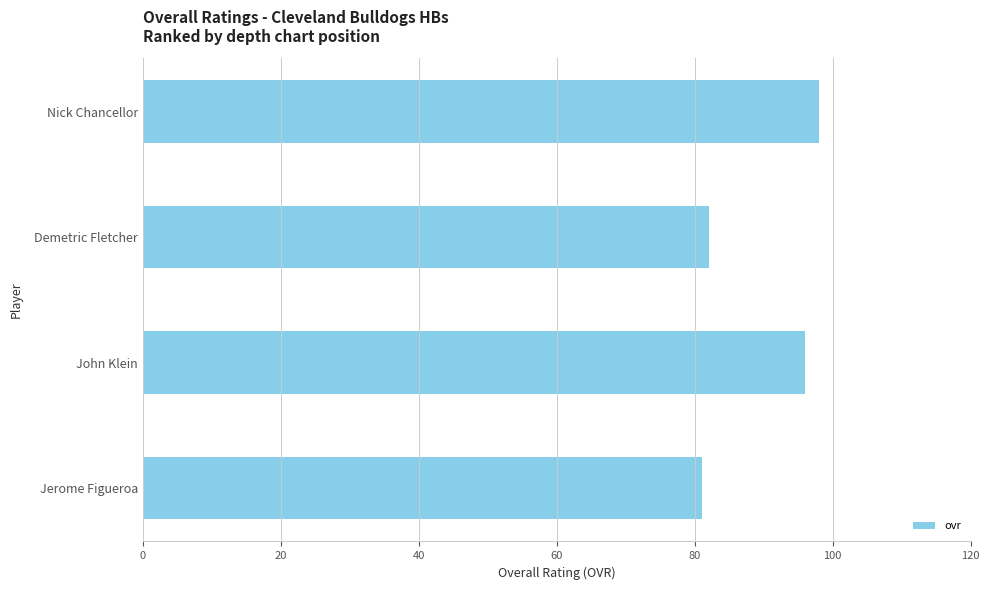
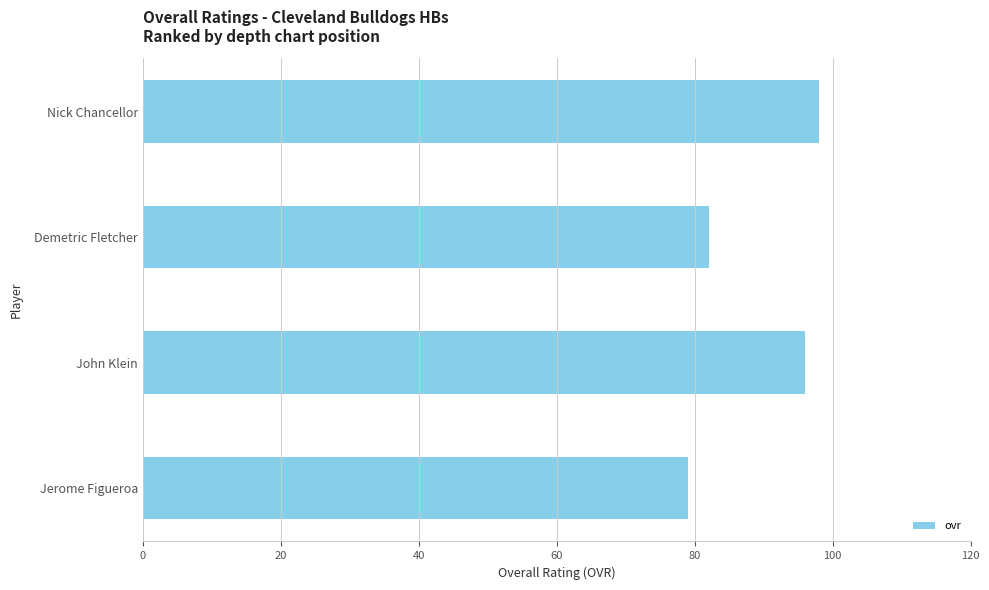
  {
    "Nick Chancellor": 98,
    "Demetric Fletcher": 82,
    "John Klein": 96,
-   "Jerome Figueroa": 81
+   "Jerome Figueroa": 79
  }
